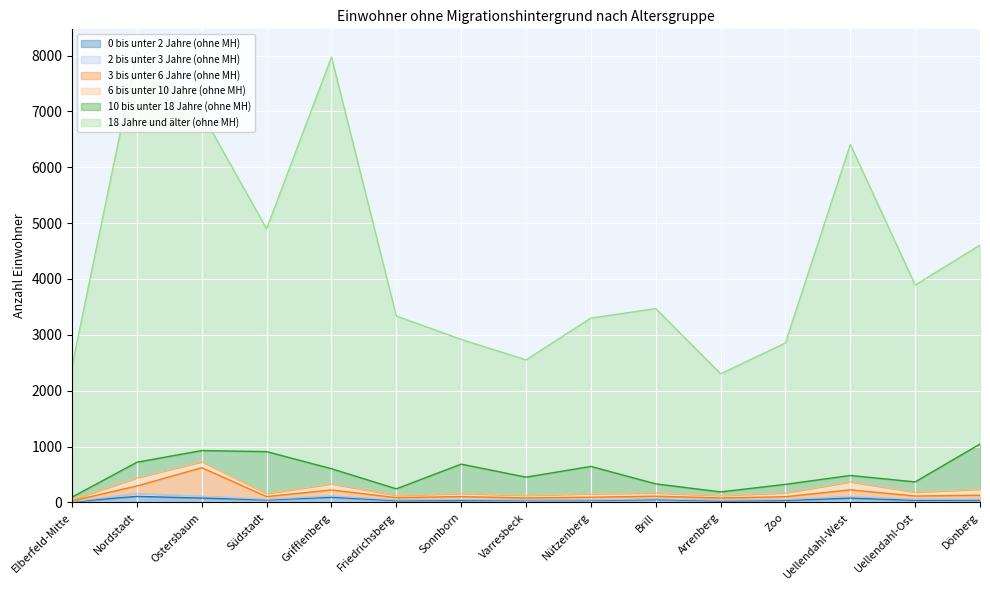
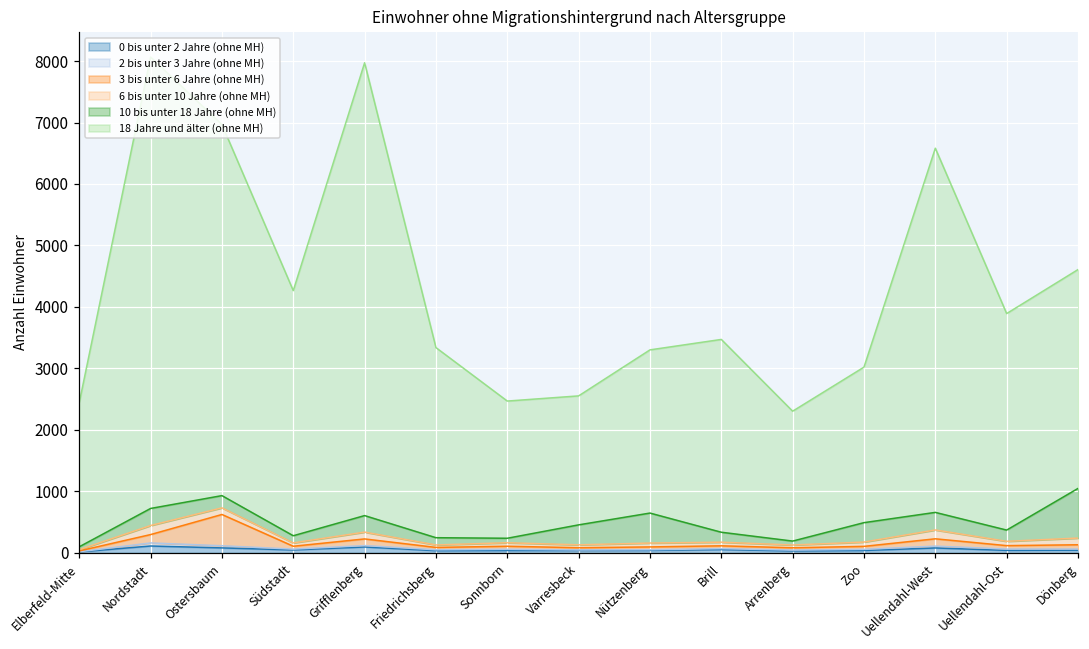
  {
    "0 bis unter 2 Jahre (ohne MH)": {
      "Nordstadt": 100
    },
    "3 bis unter 6 Jahre (ohne MH)": {
      "Nordstadt": 100,
      "Ostersbaum": 500,
      "Südstadt": 0,
      "Grifflenberg": 100,
      "Sonnborn": 100,
      "Nützenberg": 0,
      "Brill": 0,
      "Zoo": 0,
      "Uellendahl-West": 100,
      "Uellendahl-Ost": 100,
      "Dönberg": 100
    },
    "10 bis unter 18 Jahre (ohne MH)": {
      "Elberfeld-Mitte": 0,
      "Nordstadt": 300,
      "Ostersbaum": 200,
-     "Südstadt": 800,
+     "Südstadt": 100,
      "Grifflenberg": 300,
      "Friedrichsberg": 100,
-     "Sonnborn": 500,
+     "Sonnborn": 100,
      "Varresbeck": 300,
      "Nützenberg": 500,
      "Brill": 200,
      "Arrenberg": 100,
-     "Zoo": 200,
-     "Uellendahl-West": 100,
+     "Zoo": 300,
+     "Uellendahl-West": 300,
      "Uellendahl-Ost": 200,
      "Dönberg": 800
    }
  }
